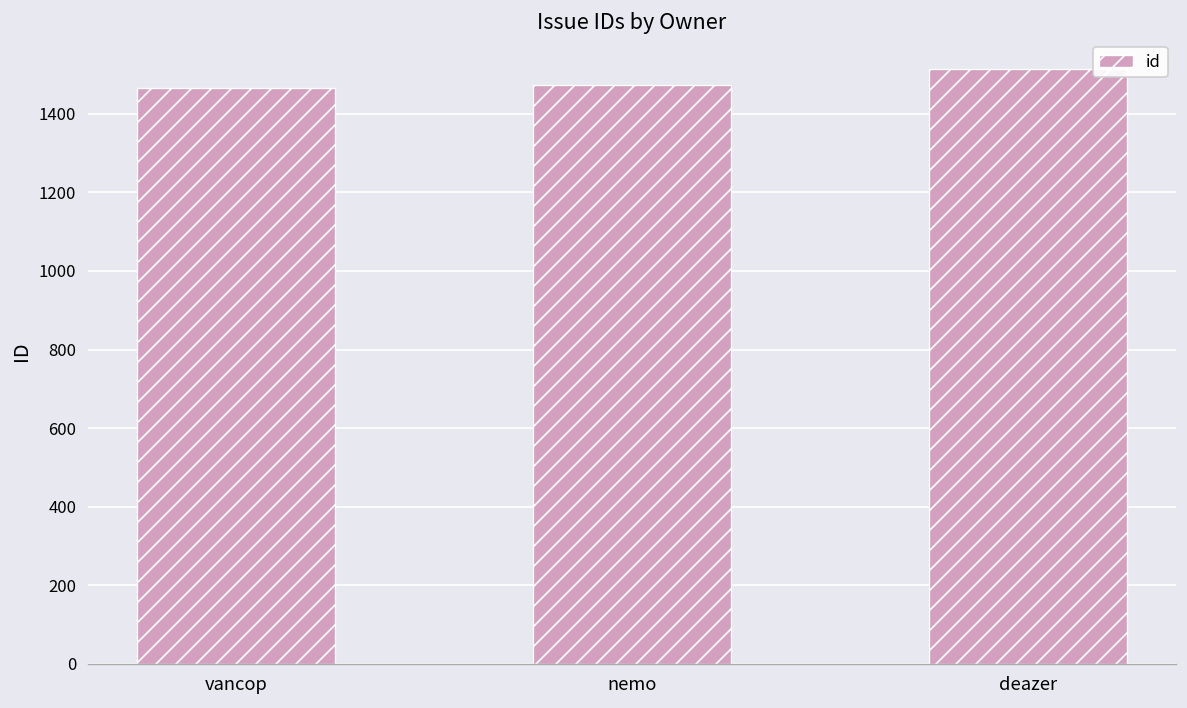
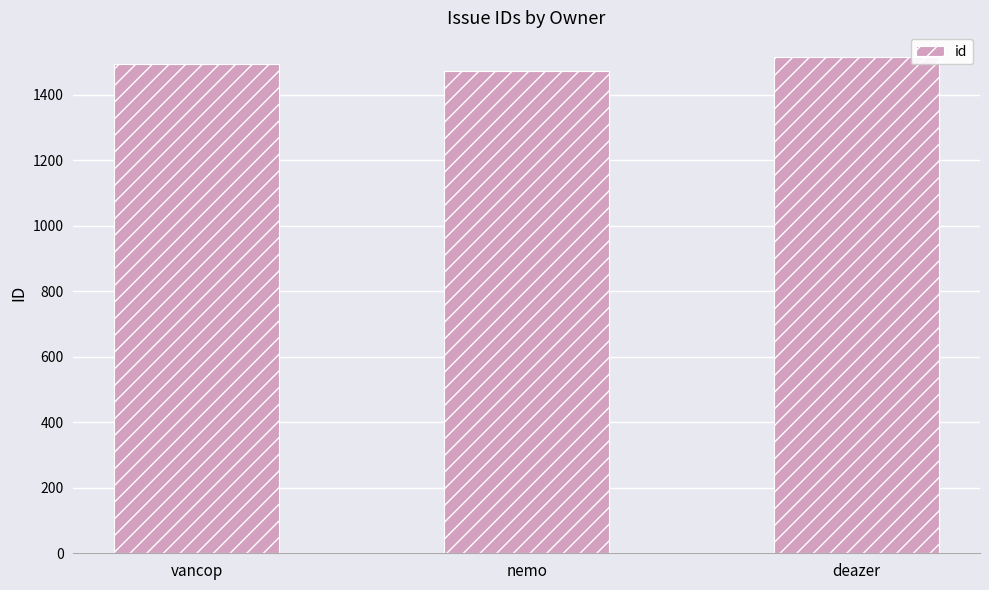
  {
-   "vancop": 1470,
+   "vancop": 1490,
    "nemo": 1470,
    "deazer": 1520
  }
